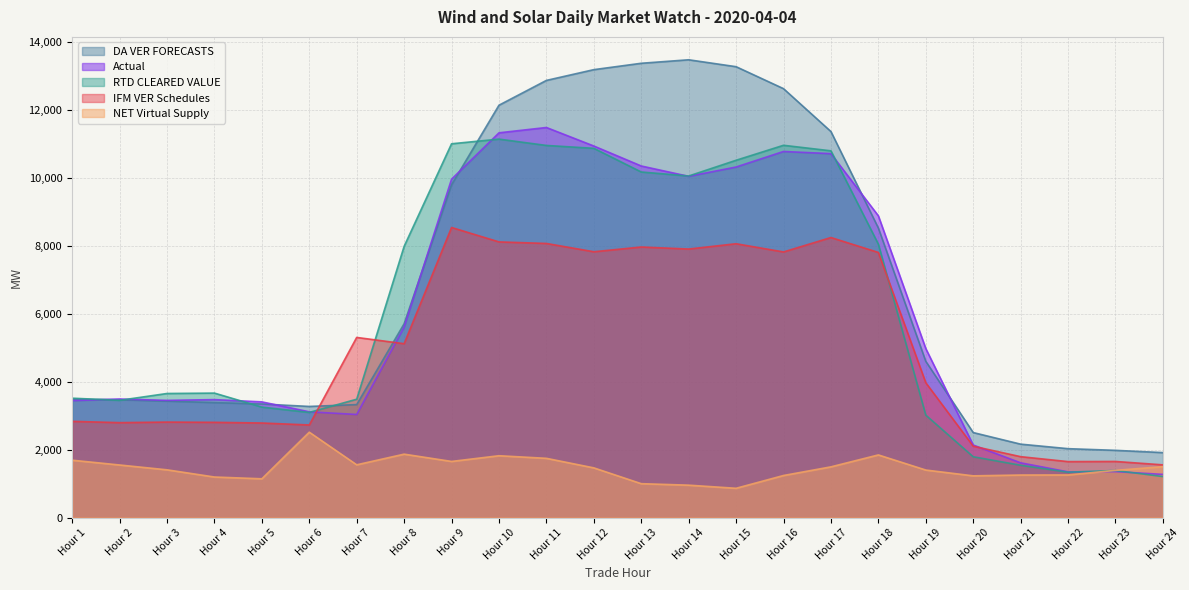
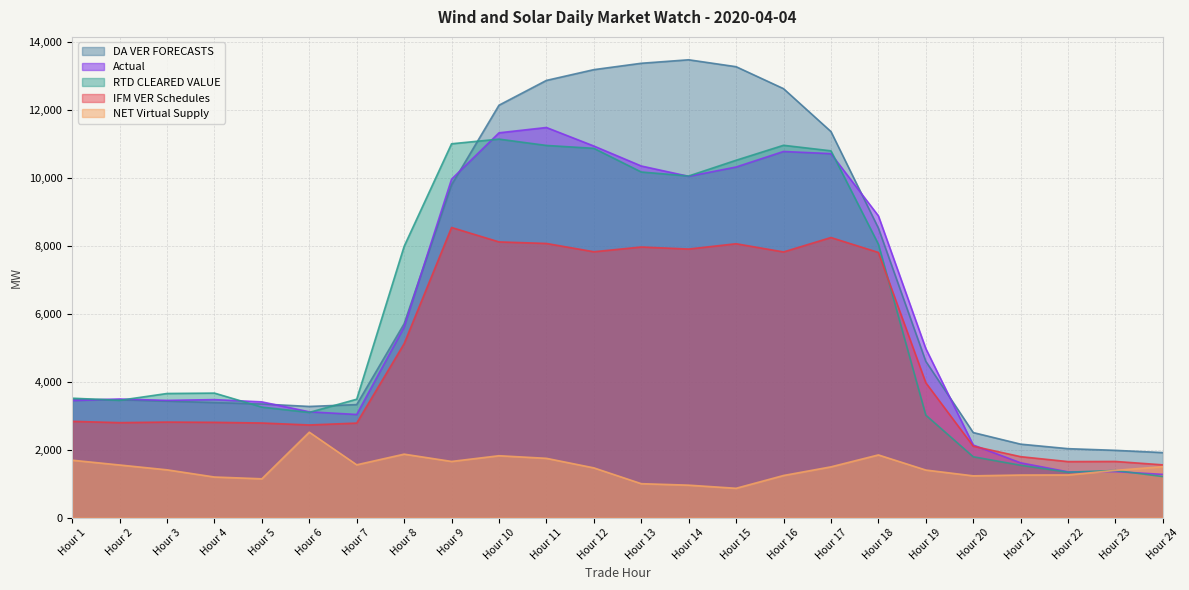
  {
    "Actual": {
      "Hour 4": "3,500",
      "Hour 7": "3,000",
      "Hour 8": "5,600",
      "Hour 9": "10,000",
      "Hour 10": "11,300",
      "Hour 11": "11,500",
      "Hour 13": "10,300",
      "Hour 15": "10,300",
      "Hour 16": "10,800",
      "Hour 17": "10,700",
      "Hour 18": "8,900",
      "Hour 19": "5,000"
    },
    "IFM VER Schedules": {
      "Hour 1": "2,800",
      "Hour 2": "2,800",
      "Hour 3": "2,800",
      "Hour 4": "2,800",
      "Hour 5": "2,800",
      "Hour 6": "2,700",
-     "Hour 7": "5,300",
+     "Hour 7": "2,800",
      "Hour 8": "5,100",
      "Hour 9": "8,500",
      "Hour 10": "8,100",
      "Hour 11": "8,100",
      "Hour 12": "7,800",
      "Hour 13": "8,000",
      "Hour 14": "7,900",
      "Hour 15": "8,100",
      "Hour 16": "7,800",
      "Hour 17": "8,200",
      "Hour 18": "7,800",
      "Hour 19": "4,000",
      "Hour 21": "1,800",
      "Hour 22": "1,600",
      "Hour 23": "1,700"
    },
    "NET Virtual Supply": {
      "Hour 1": "1,700",
      "Hour 2": "1,500",
      "Hour 3": "1,400",
      "Hour 4": "1,200",
      "Hour 5": "1,100",
      "Hour 6": "2,500",
      "Hour 7": "1,600",
      "Hour 8": "1,900",
      "Hour 9": "1,700",
      "Hour 10": "1,800",
      "Hour 11": "1,700",
      "Hour 12": "1,500",
      "Hour 13": "1,000",
      "Hour 14": "1,000",
      "Hour 15": "900",
      "Hour 16": "1,200",
      "Hour 17": "1,500",
      "Hour 18": "1,800",
      "Hour 19": "1,400",
      "Hour 20": "1,200",
      "Hour 21": "1,300",
      "Hour 22": "1,300"
    }
  }
